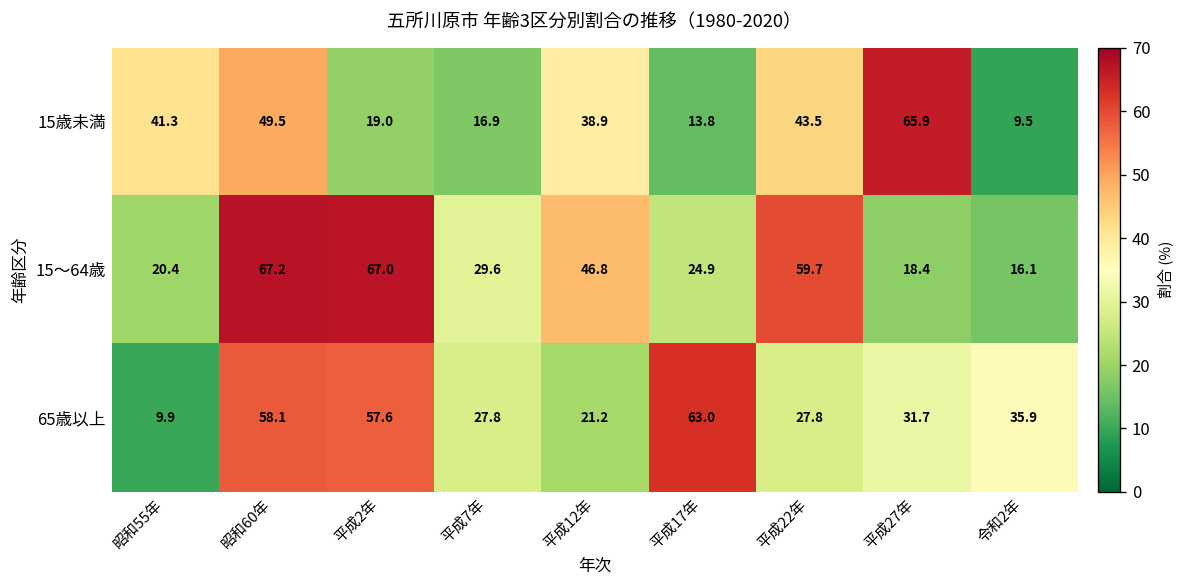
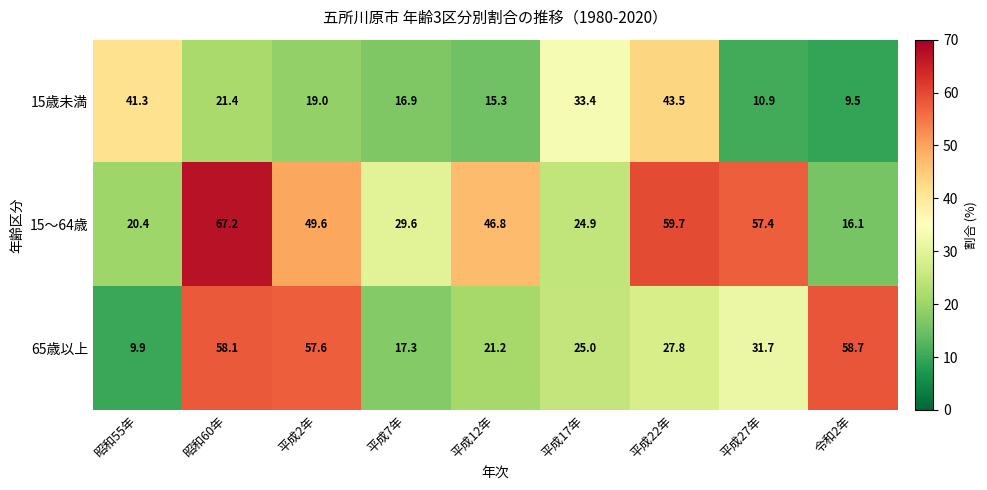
  {
    "15歳未満": {
      "昭和55年": 41.3,
-     "昭和60年": 49.5,
+     "昭和60年": 21.4,
      "平成2年": 19.0,
      "平成7年": 16.9,
-     "平成12年": 38.9,
-     "平成17年": 13.8,
+     "平成12年": 15.3,
+     "平成17年": 33.4,
      "平成22年": 43.5,
-     "平成27年": 65.9,
+     "平成27年": 10.9,
      "令和2年": 9.5
    },
    "15～64歳": {
      "昭和55年": 20.4,
      "昭和60年": 67.2,
-     "平成2年": 67.0,
+     "平成2年": 49.6,
      "平成7年": 29.6,
      "平成12年": 46.8,
      "平成17年": 24.9,
      "平成22年": 59.7,
-     "平成27年": 18.4,
+     "平成27年": 57.4,
      "令和2年": 16.1
    },
    "65歳以上": {
      "昭和55年": 9.9,
      "昭和60年": 58.1,
      "平成2年": 57.6,
-     "平成7年": 27.8,
+     "平成7年": 17.3,
      "平成12年": 21.2,
-     "平成17年": 63.0,
+     "平成17年": 25.0,
      "平成22年": 27.8,
      "平成27年": 31.7,
-     "令和2年": 35.9
+     "令和2年": 58.7
    }
  }
